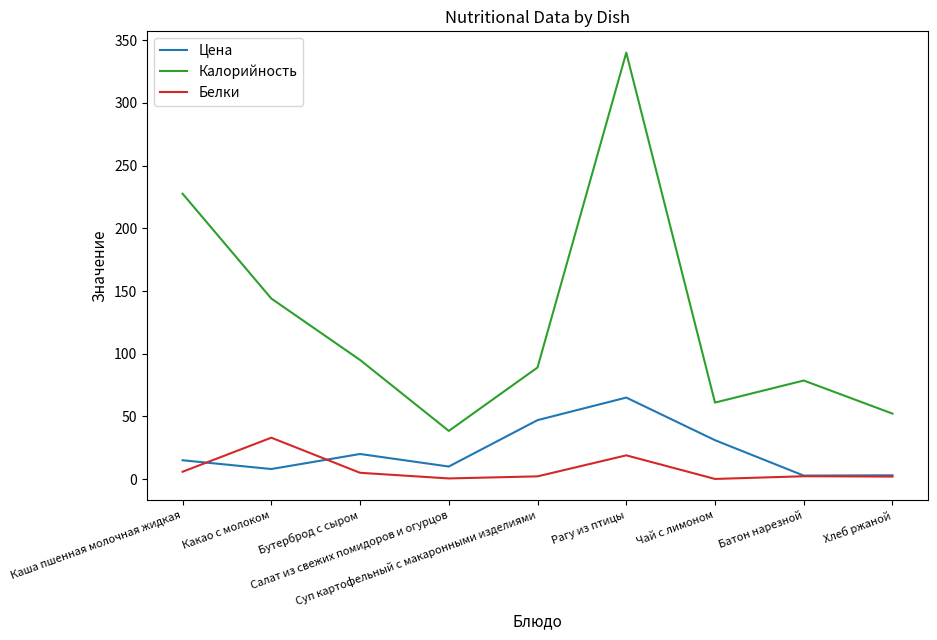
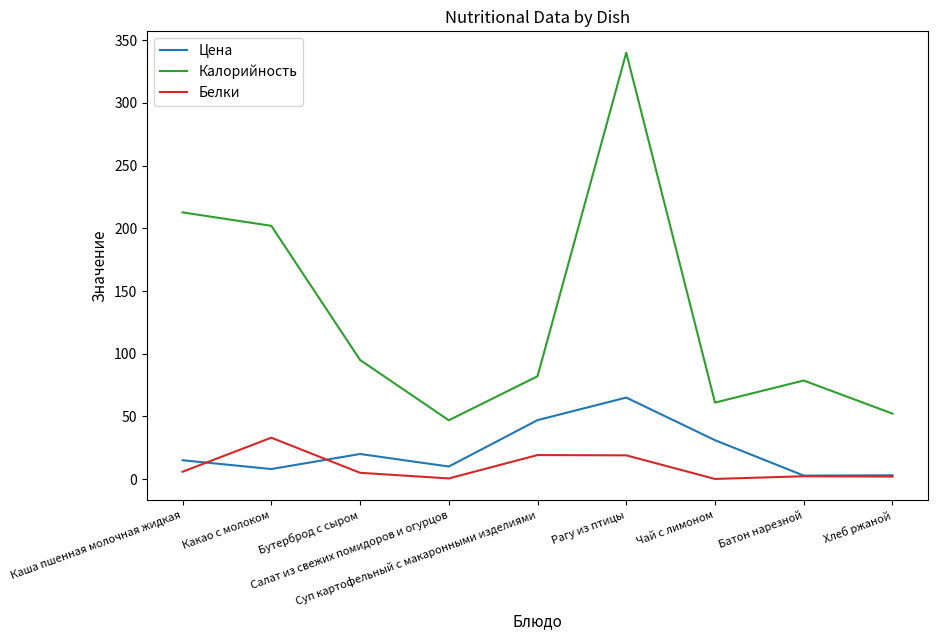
  {
    "Цена": {
      "Каша пшенная молочная жидкая": 15,
      "Какао с молоком": 8,
      "Бутерброд с сыром": 20,
      "Салат из свежих помидоров и огурцов": 10,
      "Суп картофельный с макаронными изделиями": 47,
      "Рагу из птицы": 65,
      "Чай с лимоном": 31
    },
    "Калорийность": {
-     "Каша пшенная молочная жидкая": 228,
-     "Какао с молоком": 144,
+     "Каша пшенная молочная жидкая": 213,
+     "Какао с молоком": 202,
      "Бутерброд с сыром": 95,
-     "Салат из свежих помидоров и огурцов": 38,
-     "Суп картофельный с макаронными изделиями": 89,
+     "Салат из свежих помидоров и огурцов": 47,
+     "Суп картофельный с макаронными изделиями": 82,
      "Рагу из птицы": 340,
      "Чай с лимоном": 61,
      "Батон нарезной": 79,
      "Хлеб ржаной": 52
    },
    "Белки": {
      "Каша пшенная молочная жидкая": 6,
      "Какао с молоком": 33,
      "Бутерброд с сыром": 5,
      "Салат из свежих помидоров и огурцов": 1,
-     "Суп картофельный с макаронными изделиями": 2,
+     "Суп картофельный с макаронными изделиями": 19,
      "Рагу из птицы": 19,
      "Чай с лимоном": 0
    }
  }
